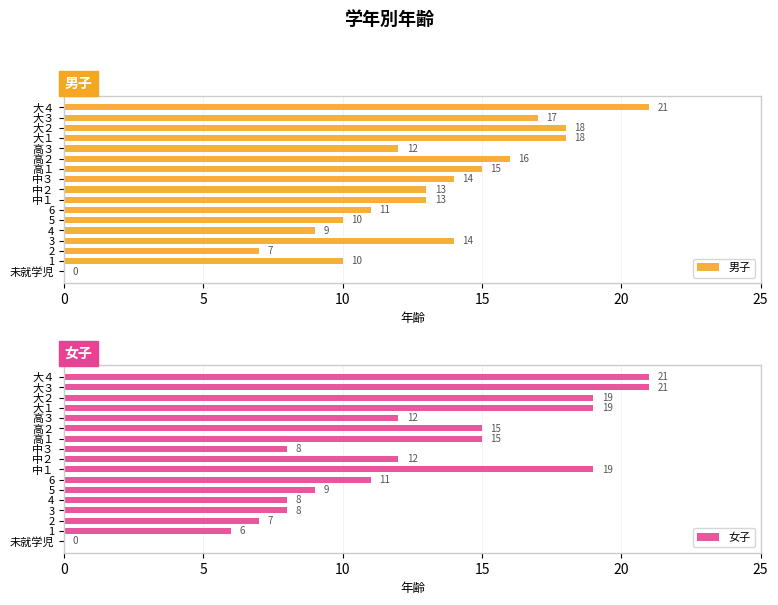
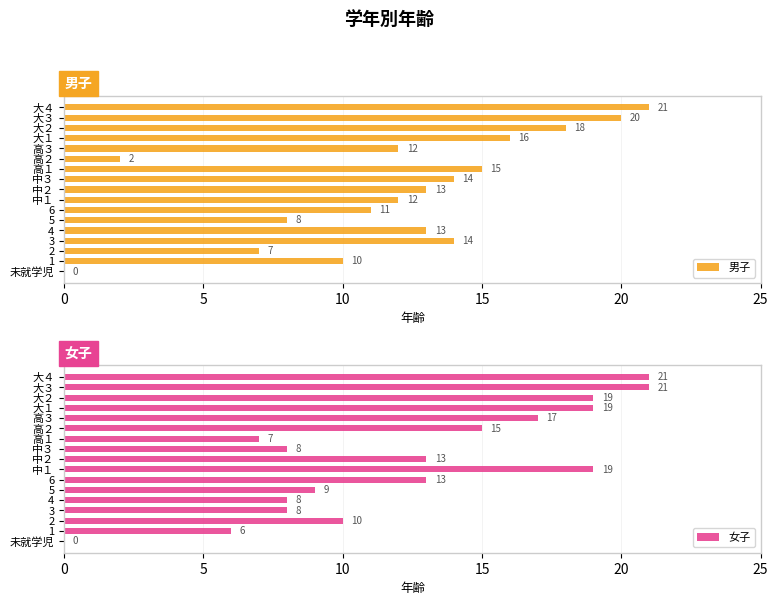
  {
    "男子": {
      "大４": 21,
-     "大３": 17,
+     "大３": 20,
      "大２": 18,
-     "大１": 18,
+     "大１": 16,
      "高３": 12,
-     "高２": 16,
+     "高２": 2,
      "高１": 15,
      "中３": 14,
      "中２": 13,
-     "中１": 13,
+     "中１": 12,
      "6": 11,
-     "5": 10,
-     "4": 9,
+     "5": 8,
+     "4": 13,
      "3": 14,
      "2": 7,
      "1": 10,
      "未就学児": 0
    },
    "女子": {
      "大４": 21,
      "大３": 21,
      "大２": 19,
      "大１": 19,
-     "高３": 12,
+     "高３": 17,
      "高２": 15,
-     "高１": 15,
+     "高１": 7,
      "中３": 8,
-     "中２": 12,
+     "中２": 13,
      "中１": 19,
-     "6": 11,
+     "6": 13,
      "5": 9,
      "4": 8,
      "3": 8,
-     "2": 7,
+     "2": 10,
      "1": 6,
      "未就学児": 0
    }
  }
